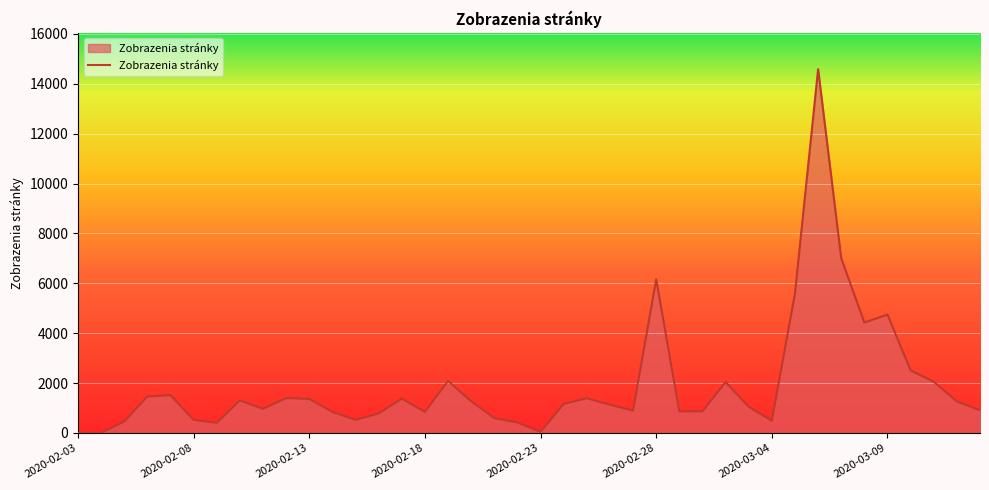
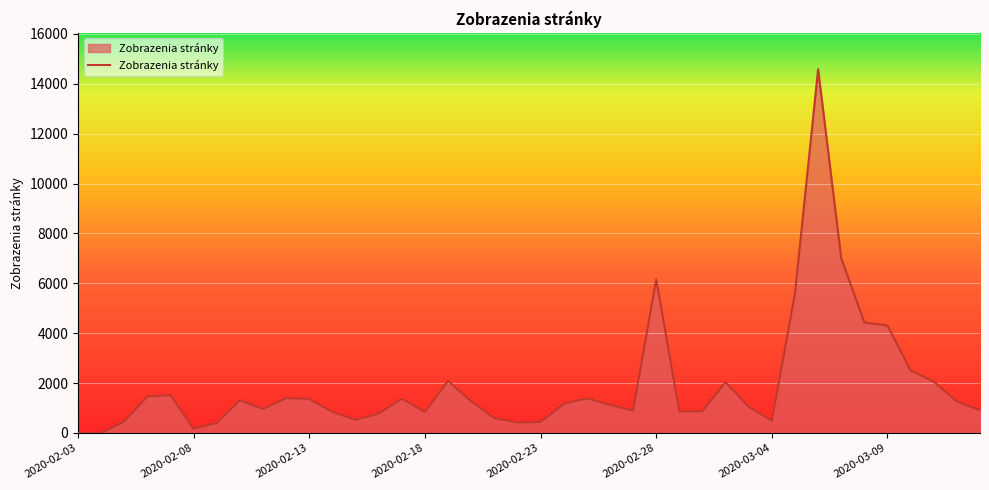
  {
    "2020-02-03": 0,
-   "2020-02-08": 500,
+   "2020-02-08": 200,
    "2020-02-13": 1400,
    "2020-02-18": 800,
-   "2020-02-23": 0,
+   "2020-02-23": 400,
    "2020-02-28": 6200,
    "2020-03-04": 500,
-   "2020-03-09": 4700
+   "2020-03-09": 4300
  }
